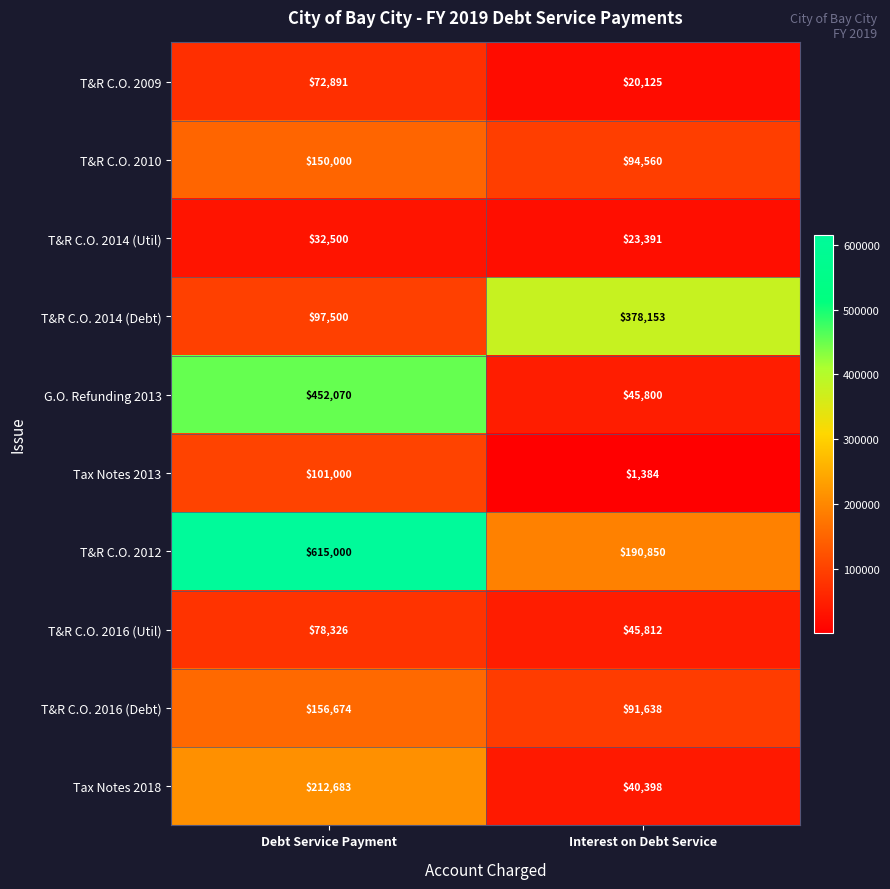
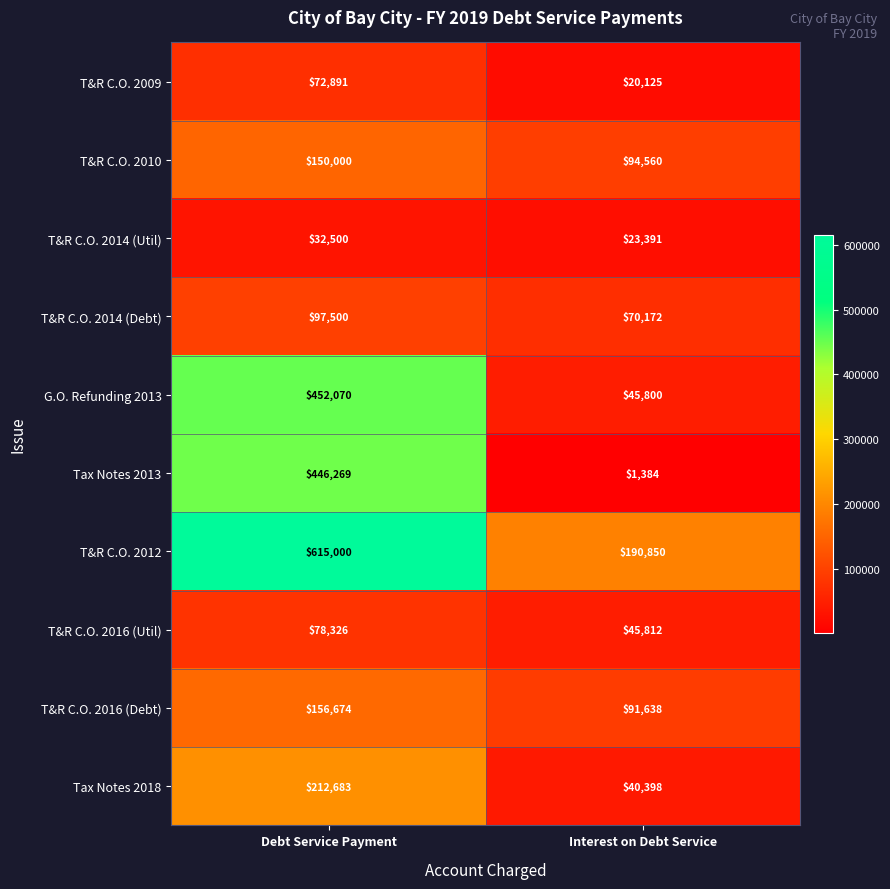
  {
    "T&R C.O. 2009": {
      "Debt Service Payment": "$72,891",
      "Interest on Debt Service": "$20,125"
    },
    "T&R C.O. 2010": {
      "Debt Service Payment": "$150,000",
      "Interest on Debt Service": "$94,560"
    },
    "T&R C.O. 2014 (Util)": {
      "Debt Service Payment": "$32,500",
      "Interest on Debt Service": "$23,391"
    },
    "T&R C.O. 2014 (Debt)": {
      "Debt Service Payment": "$97,500",
-     "Interest on Debt Service": "$378,153"
+     "Interest on Debt Service": "$70,172"
    },
    "G.O. Refunding 2013": {
      "Debt Service Payment": "$452,070",
      "Interest on Debt Service": "$45,800"
    },
    "Tax Notes 2013": {
-     "Debt Service Payment": "$101,000",
+     "Debt Service Payment": "$446,269",
      "Interest on Debt Service": "$1,384"
    },
    "T&R C.O. 2012": {
      "Debt Service Payment": "$615,000",
      "Interest on Debt Service": "$190,850"
    },
    "T&R C.O. 2016 (Util)": {
      "Debt Service Payment": "$78,326",
      "Interest on Debt Service": "$45,812"
    },
    "T&R C.O. 2016 (Debt)": {
      "Debt Service Payment": "$156,674",
      "Interest on Debt Service": "$91,638"
    },
    "Tax Notes 2018": {
      "Debt Service Payment": "$212,683",
      "Interest on Debt Service": "$40,398"
    }
  }
